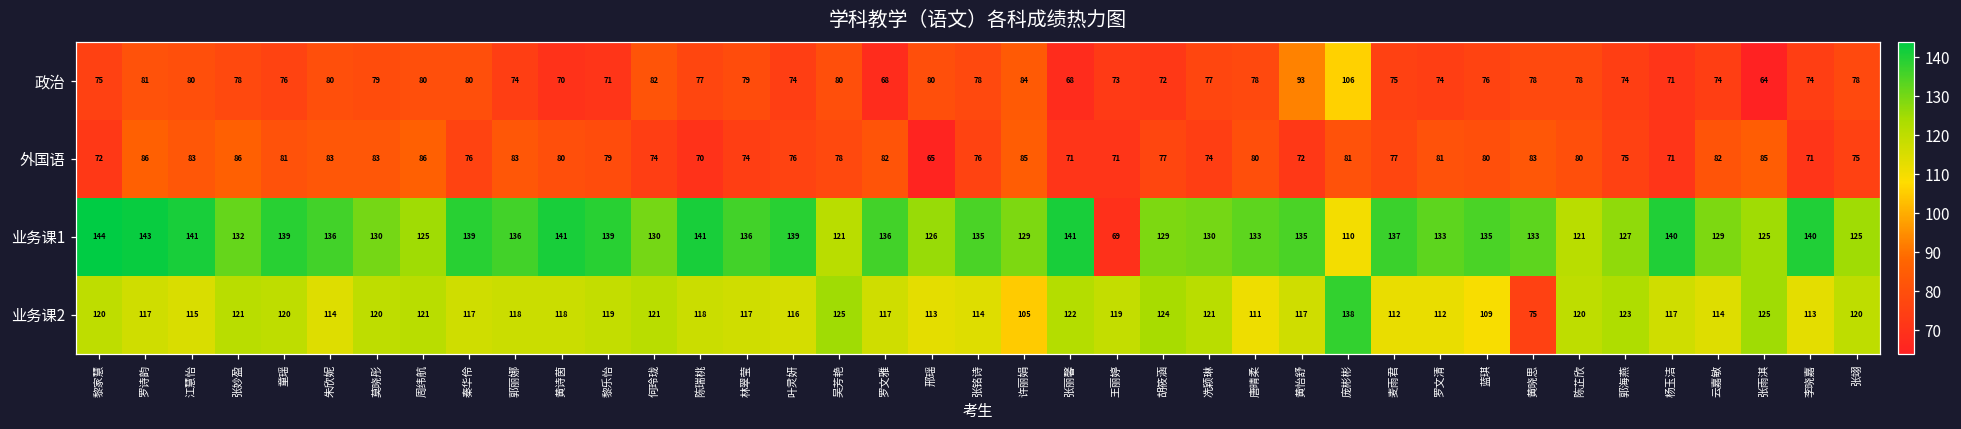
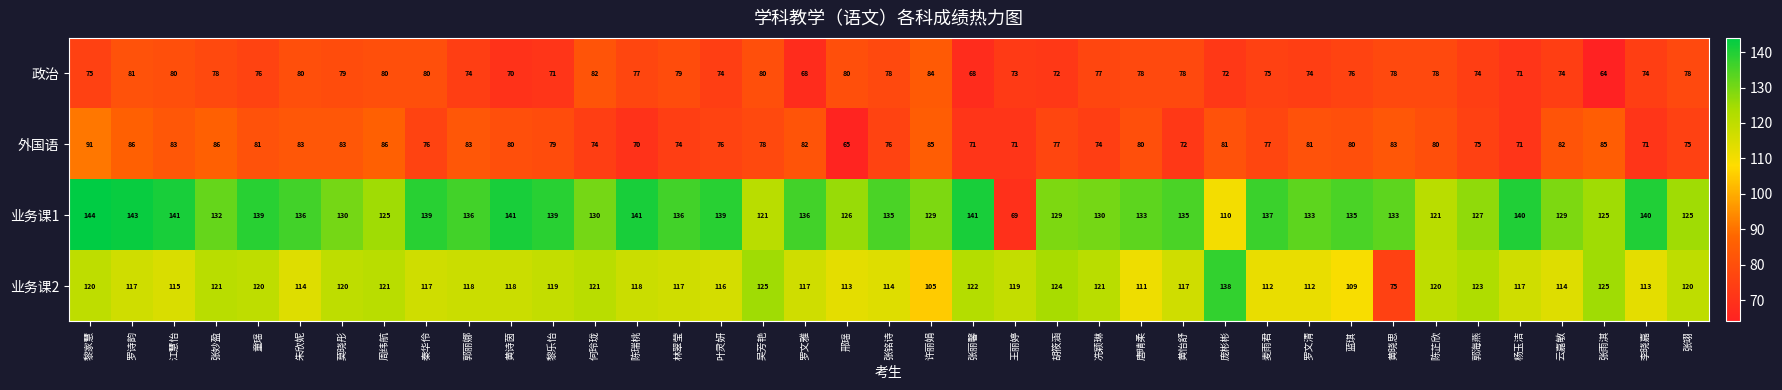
  {
    "政治": {
      "黎家慧": 75,
      "罗诗韵": 81,
      "江慧怡": 80,
      "张妙盈": 78,
      "童瑶": 76,
      "朱欣妮": 80,
      "莫晓彤": 79,
      "周纬航": 80,
      "秦华伶": 80,
      "郭丽娜": 74,
      "黄诗茵": 70,
      "黎乐怡": 71,
      "何玲珑": 82,
      "陈瑞桃": 77,
      "林翠莹": 79,
      "叶灵妍": 74,
      "吴芳艳": 80,
      "罗文雅": 68,
      "邢瑶": 80,
      "张铭诗": 78,
      "许丽娟": 84,
      "张丽馨": 68,
      "王丽婷": 73,
      "胡筱涵": 72,
      "冼颖琳": 77,
      "唐晴柔": 78,
-     "黄怡舒": 93,
-     "庞彬彬": 106,
+     "黄怡舒": 78,
+     "庞彬彬": 72,
      "麦雨君": 75,
      "罗文清": 74,
      "蓝琪": 76,
      "黄晓思": 78,
      "陈芷欣": 78,
      "郭海燕": 74,
      "杨玉洁": 71,
      "云嘉敏": 74,
      "张雨淇": 64,
      "李晓嘉": 74,
      "张翊": 78
    },
    "外国语": {
-     "黎家慧": 72,
+     "黎家慧": 91,
      "罗诗韵": 86,
      "江慧怡": 83,
      "张妙盈": 86,
      "童瑶": 81,
      "朱欣妮": 83,
      "莫晓彤": 83,
      "周纬航": 86,
      "秦华伶": 76,
      "郭丽娜": 83,
      "黄诗茵": 80,
      "黎乐怡": 79,
      "何玲珑": 74,
      "陈瑞桃": 70,
      "林翠莹": 74,
      "叶灵妍": 76,
      "吴芳艳": 78,
      "罗文雅": 82,
      "邢瑶": 65,
      "张铭诗": 76,
      "许丽娟": 85,
      "张丽馨": 71,
      "王丽婷": 71,
      "胡筱涵": 77,
      "冼颖琳": 74,
      "唐晴柔": 80,
      "黄怡舒": 72,
      "庞彬彬": 81,
      "麦雨君": 77,
      "罗文清": 81,
      "蓝琪": 80,
      "黄晓思": 83,
      "陈芷欣": 80,
      "郭海燕": 75,
      "杨玉洁": 71,
      "云嘉敏": 82,
      "张雨淇": 85,
      "李晓嘉": 71,
      "张翊": 75
    },
    "业务课1": {
      "黎家慧": 144,
      "罗诗韵": 143,
      "江慧怡": 141,
      "张妙盈": 132,
      "童瑶": 139,
      "朱欣妮": 136,
      "莫晓彤": 130,
      "周纬航": 125,
      "秦华伶": 139,
      "郭丽娜": 136,
      "黄诗茵": 141,
      "黎乐怡": 139,
      "何玲珑": 130,
      "陈瑞桃": 141,
      "林翠莹": 136,
      "叶灵妍": 139,
      "吴芳艳": 121,
      "罗文雅": 136,
      "邢瑶": 126,
      "张铭诗": 135,
      "许丽娟": 129,
      "张丽馨": 141,
      "王丽婷": 69,
      "胡筱涵": 129,
      "冼颖琳": 130,
      "唐晴柔": 133,
      "黄怡舒": 135,
      "庞彬彬": 110,
      "麦雨君": 137,
      "罗文清": 133,
      "蓝琪": 135,
      "黄晓思": 133,
      "陈芷欣": 121,
      "郭海燕": 127,
      "杨玉洁": 140,
      "云嘉敏": 129,
      "张雨淇": 125,
      "李晓嘉": 140,
      "张翊": 125
    },
    "业务课2": {
      "黎家慧": 120,
      "罗诗韵": 117,
      "江慧怡": 115,
      "张妙盈": 121,
      "童瑶": 120,
      "朱欣妮": 114,
      "莫晓彤": 120,
      "周纬航": 121,
      "秦华伶": 117,
      "郭丽娜": 118,
      "黄诗茵": 118,
      "黎乐怡": 119,
      "何玲珑": 121,
      "陈瑞桃": 118,
      "林翠莹": 117,
      "叶灵妍": 116,
      "吴芳艳": 125,
      "罗文雅": 117,
      "邢瑶": 113,
      "张铭诗": 114,
      "许丽娟": 105,
      "张丽馨": 122,
      "王丽婷": 119,
      "胡筱涵": 124,
      "冼颖琳": 121,
      "唐晴柔": 111,
      "黄怡舒": 117,
      "庞彬彬": 138,
      "麦雨君": 112,
      "罗文清": 112,
      "蓝琪": 109,
      "黄晓思": 75,
      "陈芷欣": 120,
      "郭海燕": 123,
      "杨玉洁": 117,
      "云嘉敏": 114,
      "张雨淇": 125,
      "李晓嘉": 113,
      "张翊": 120
    }
  }
